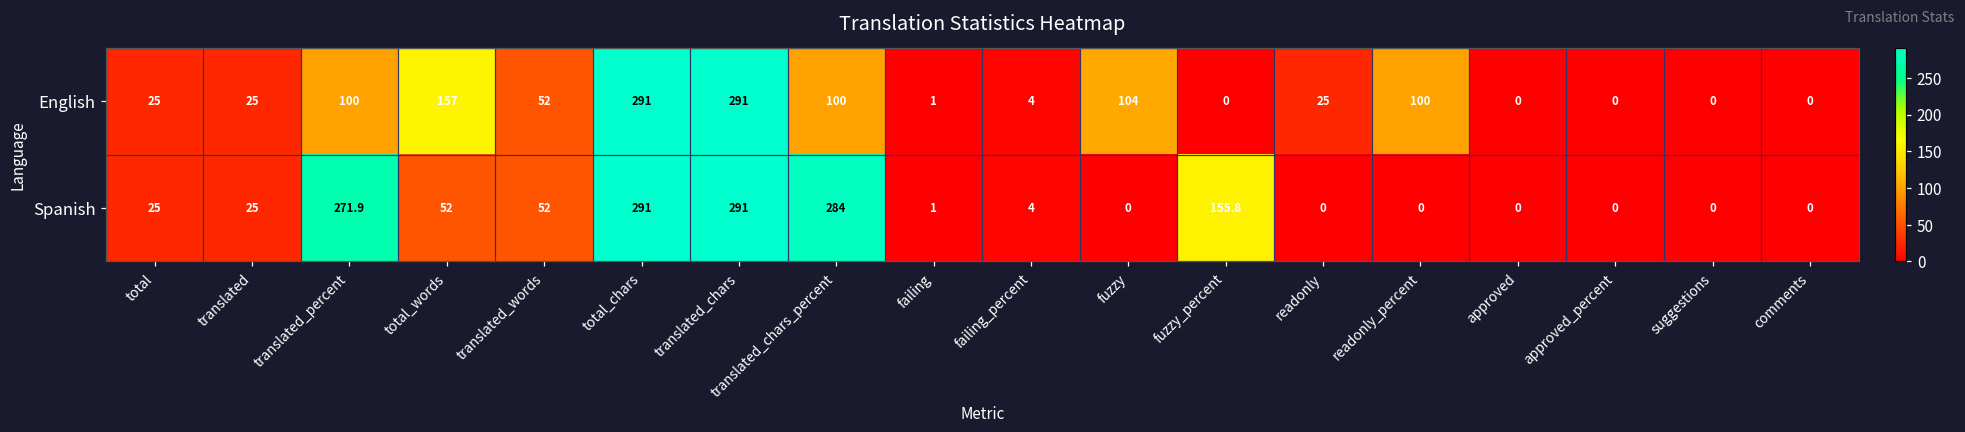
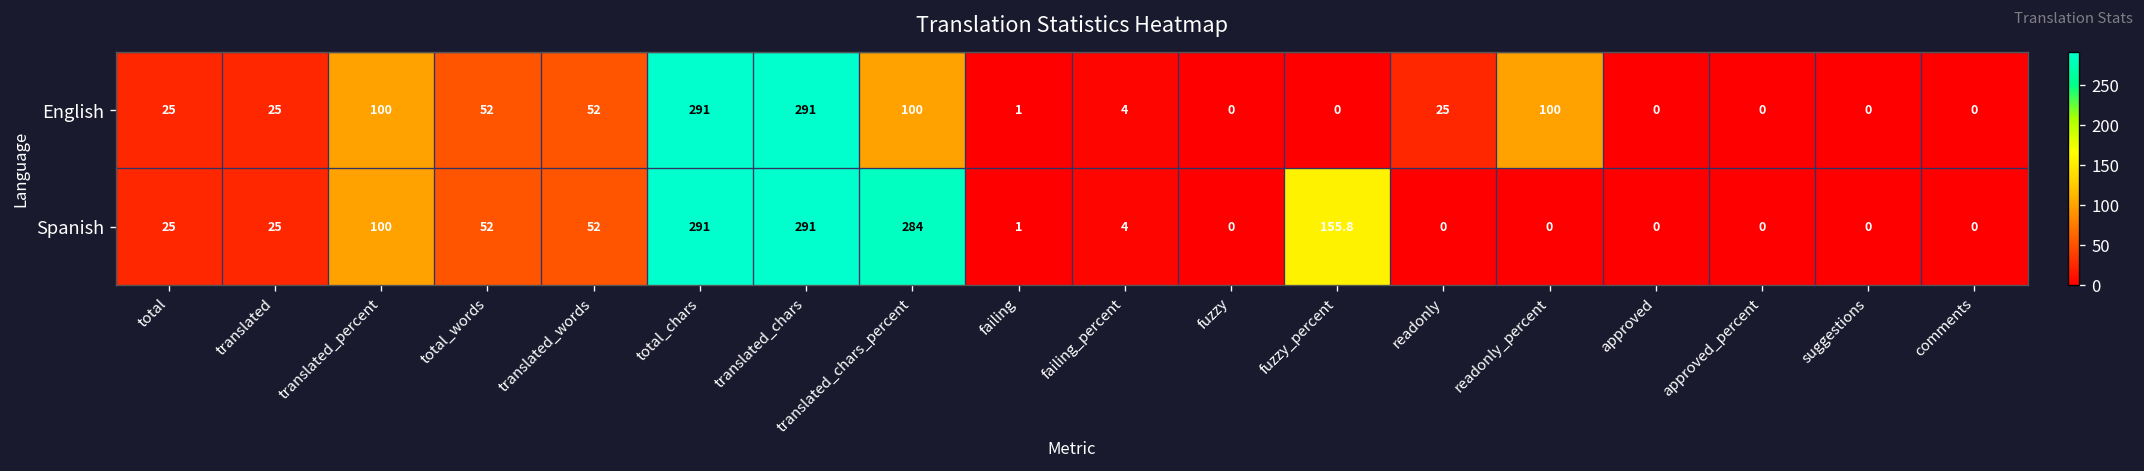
  {
    "English": {
      "total": 25,
      "translated": 25,
      "translated_percent": 100,
-     "total_words": 157,
+     "total_words": 52,
      "translated_words": 52,
      "total_chars": 291,
      "translated_chars": 291,
      "translated_chars_percent": 100,
      "failing": 1,
      "failing_percent": 4,
-     "fuzzy": 104,
+     "fuzzy": 0,
      "fuzzy_percent": 0,
      "readonly": 25,
      "readonly_percent": 100,
      "approved": 0,
      "approved_percent": 0,
      "suggestions": 0,
      "comments": 0
    },
    "Spanish": {
      "total": 25,
      "translated": 25,
-     "translated_percent": 271.9,
+     "translated_percent": 100,
      "total_words": 52,
      "translated_words": 52,
      "total_chars": 291,
      "translated_chars": 291,
      "translated_chars_percent": 284,
      "failing": 1,
      "failing_percent": 4,
      "fuzzy": 0,
      "fuzzy_percent": 155.8,
      "readonly": 0,
      "readonly_percent": 0,
      "approved": 0,
      "approved_percent": 0,
      "suggestions": 0,
      "comments": 0
    }
  }
